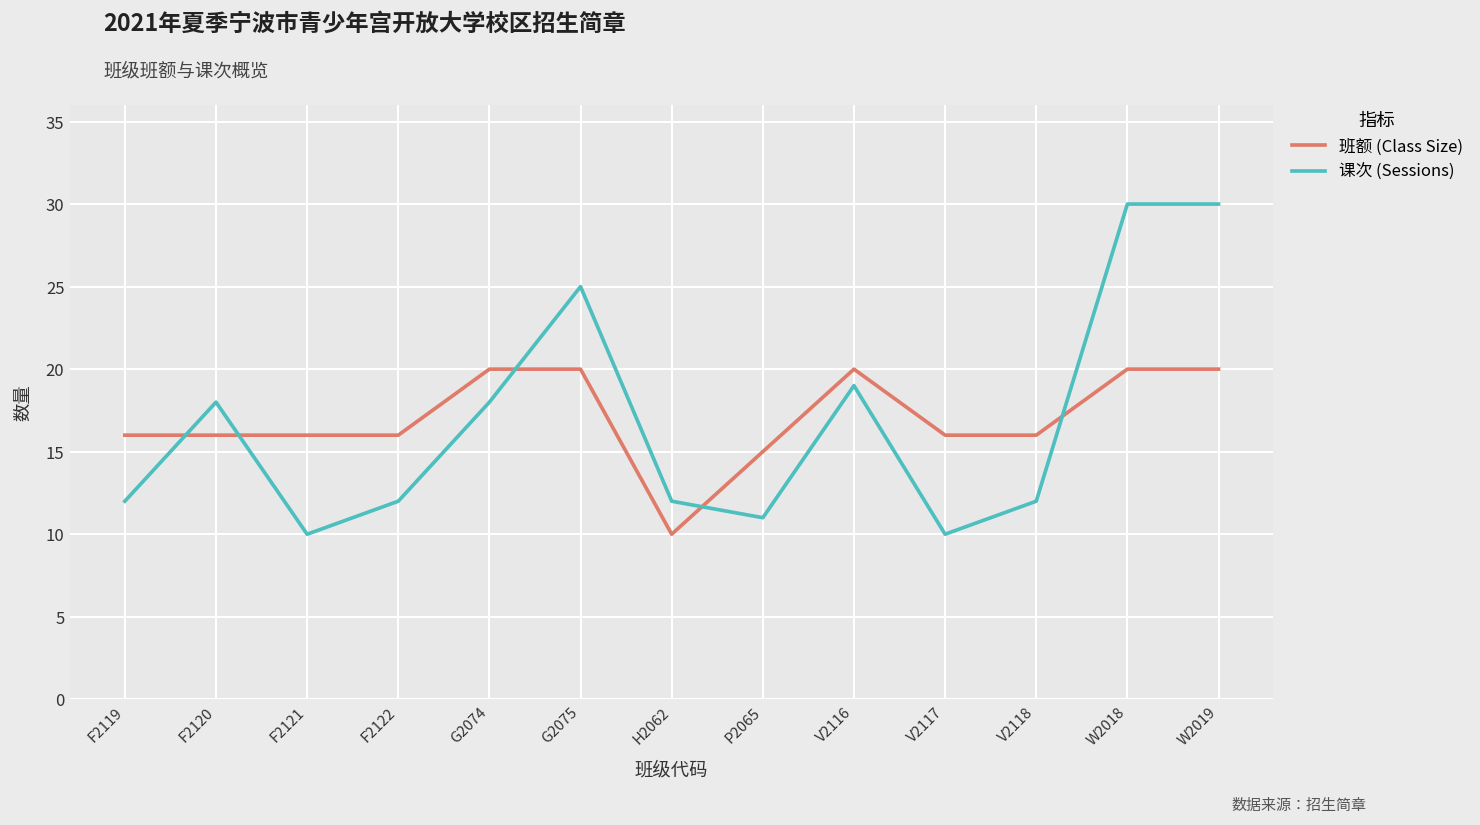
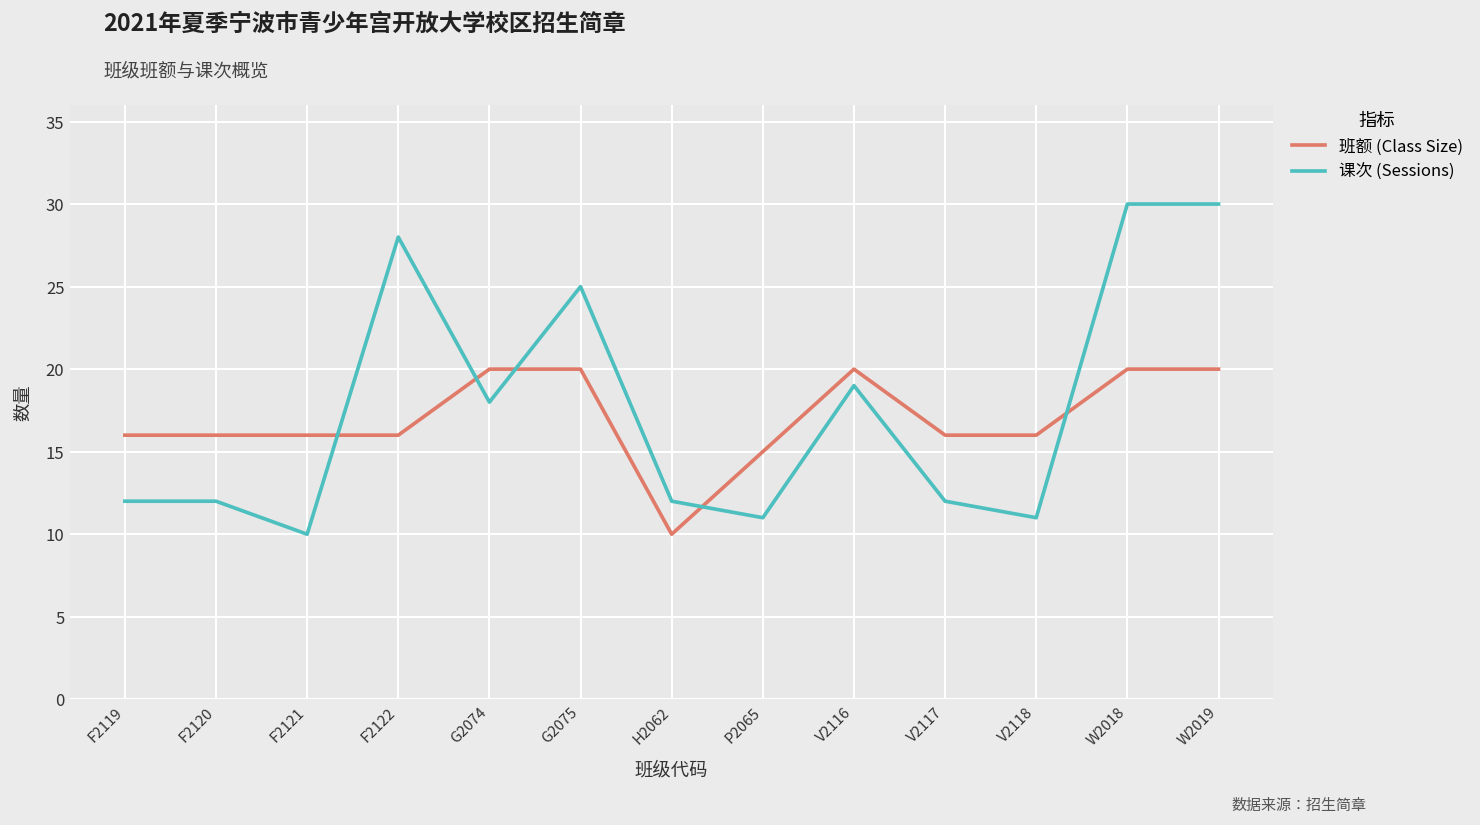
  {
    "班额 (Class Size)": {
      "F2119": 16,
      "F2120": 16,
      "F2121": 16,
      "F2122": 16,
      "G2074": 20,
      "G2075": 20,
      "H2062": 10,
      "P2065": 15,
      "V2116": 20,
      "V2117": 16,
      "V2118": 16,
      "W2018": 20,
      "W2019": 20
    },
    "课次 (Sessions)": {
      "F2119": 12,
-     "F2120": 18,
+     "F2120": 12,
      "F2121": 10,
-     "F2122": 12,
+     "F2122": 28,
      "G2074": 18,
      "G2075": 25,
      "H2062": 12,
      "P2065": 11,
      "V2116": 19,
-     "V2117": 10,
-     "V2118": 12,
+     "V2117": 12,
+     "V2118": 11,
      "W2018": 30,
      "W2019": 30
    }
  }
